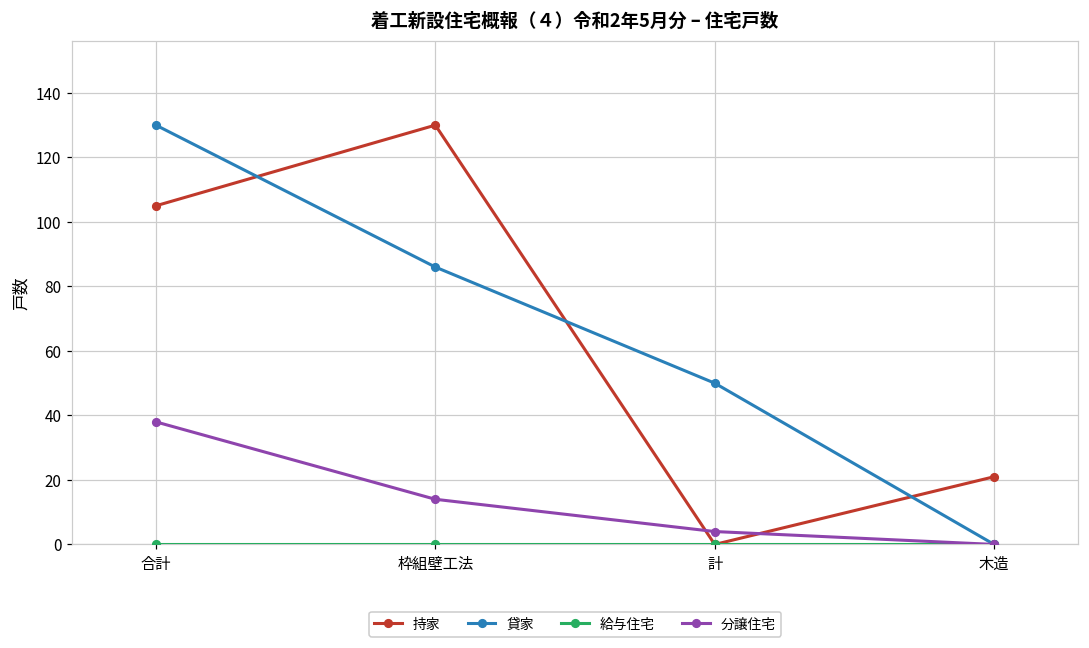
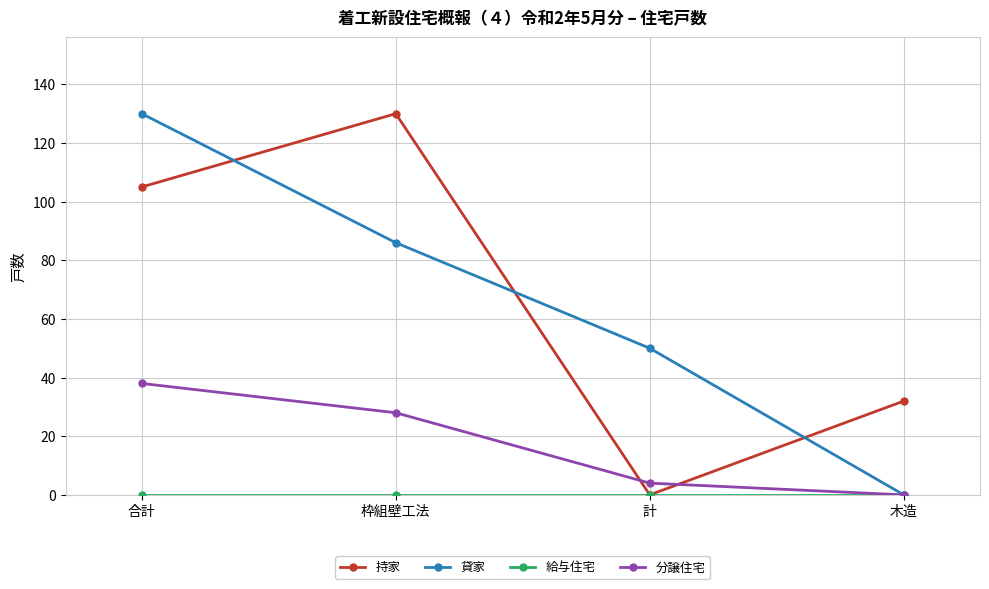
  {
    "持家": {
      "合計": 105,
      "枠組壁工法": 130,
-     "木造": 21
+     "木造": 32
    },
    "貸家": {
      "合計": 130,
      "枠組壁工法": 86,
      "計": 50
    },
    "給与住宅": {
      "合計": 0,
      "枠組壁工法": 0
    },
    "分譲住宅": {
      "合計": 38,
-     "枠組壁工法": 14,
+     "枠組壁工法": 28,
      "計": 4
    }
  }
